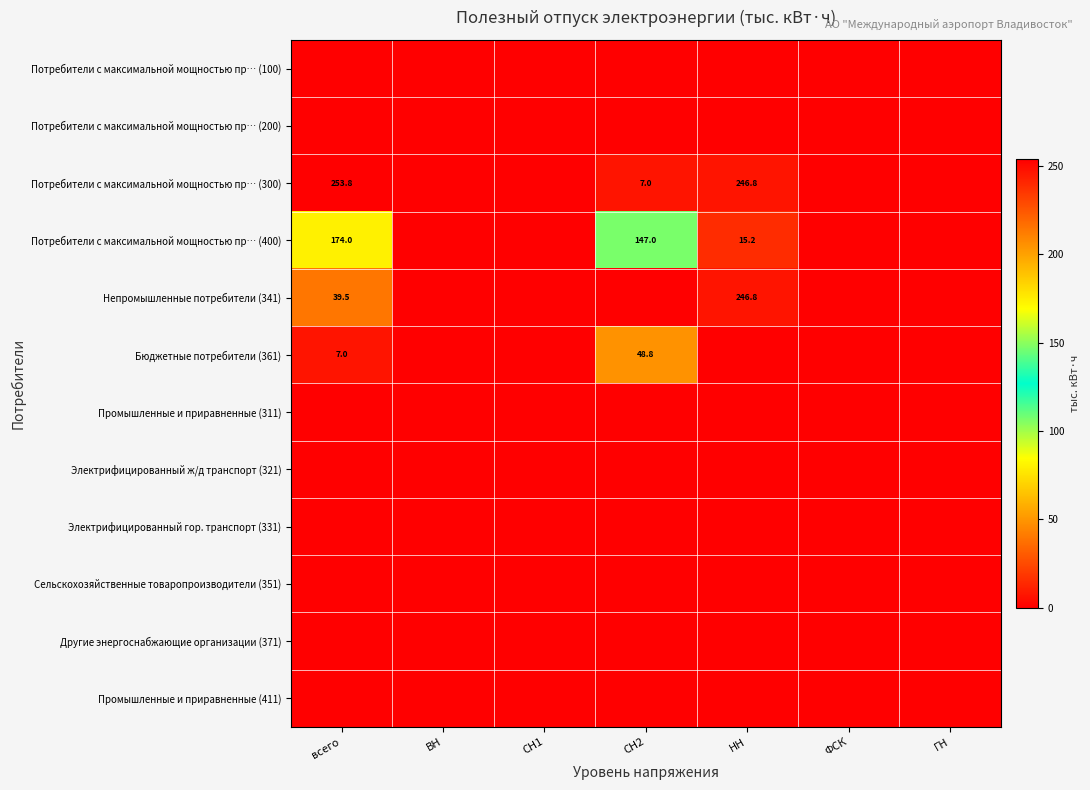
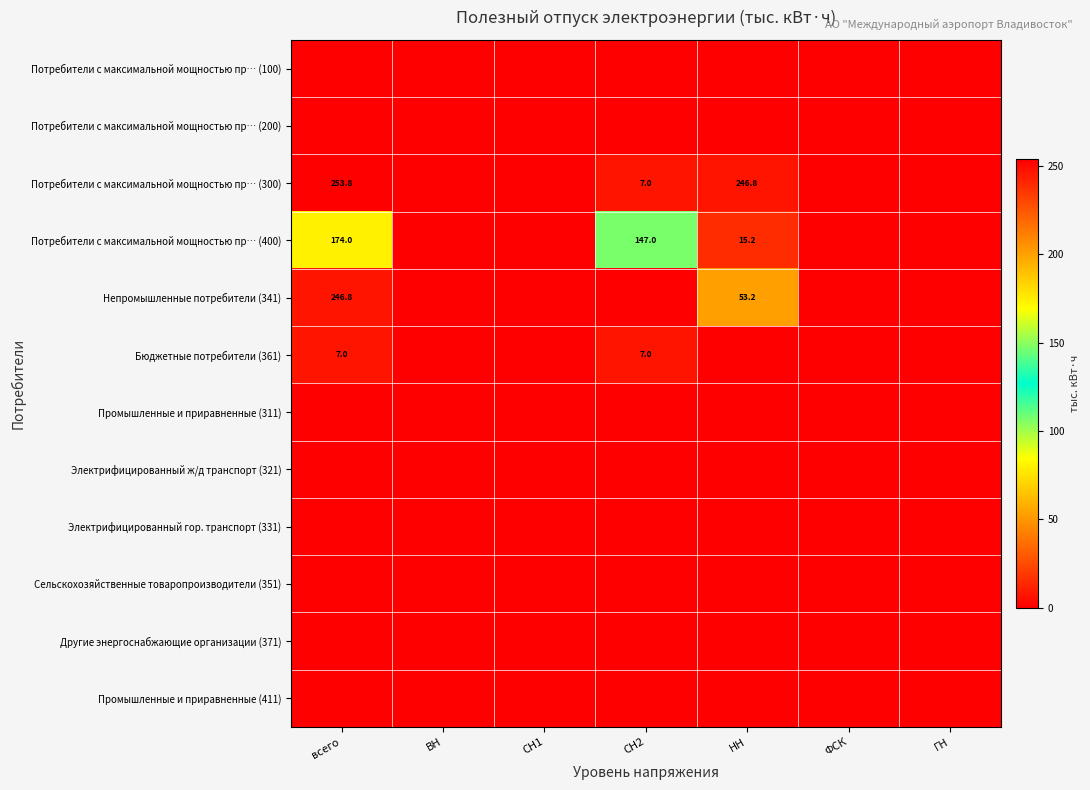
  {
    "Потребители с максимальной мощностью пр… (300)": {
      "всего": 253.8,
      "СН2": 7.0,
      "НН": 246.8
    },
    "Потребители с максимальной мощностью пр… (400)": {
      "всего": 174.0,
      "СН2": 147.0,
      "НН": 15.2
    },
    "Непромышленные потребители (341)": {
-     "всего": 39.5,
-     "НН": 246.8
+     "всего": 246.8,
+     "НН": 53.2
    },
    "Бюджетные потребители (361)": {
      "всего": 7.0,
-     "СН2": 48.8
+     "СН2": 7.0
    }
  }
